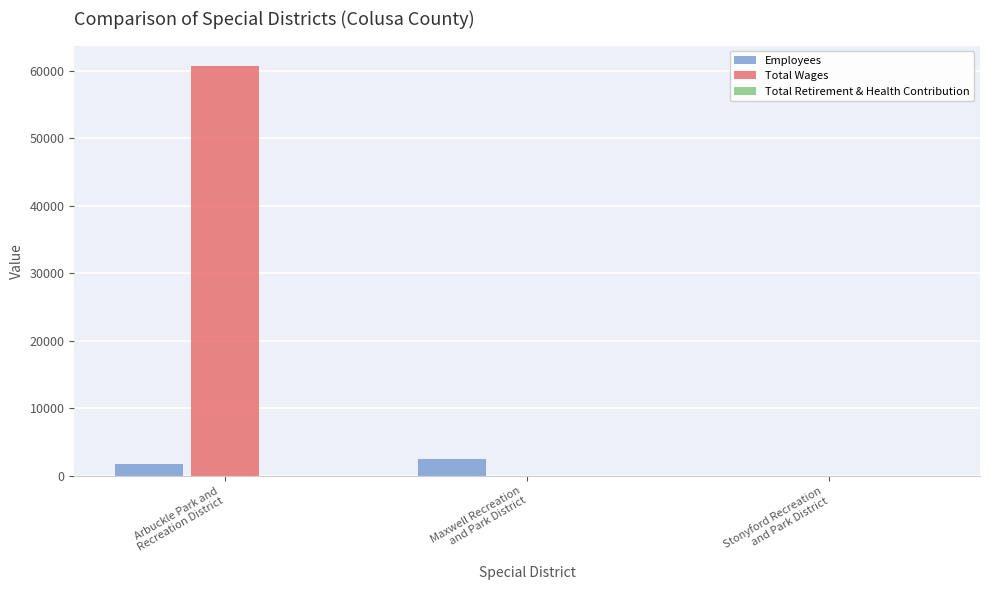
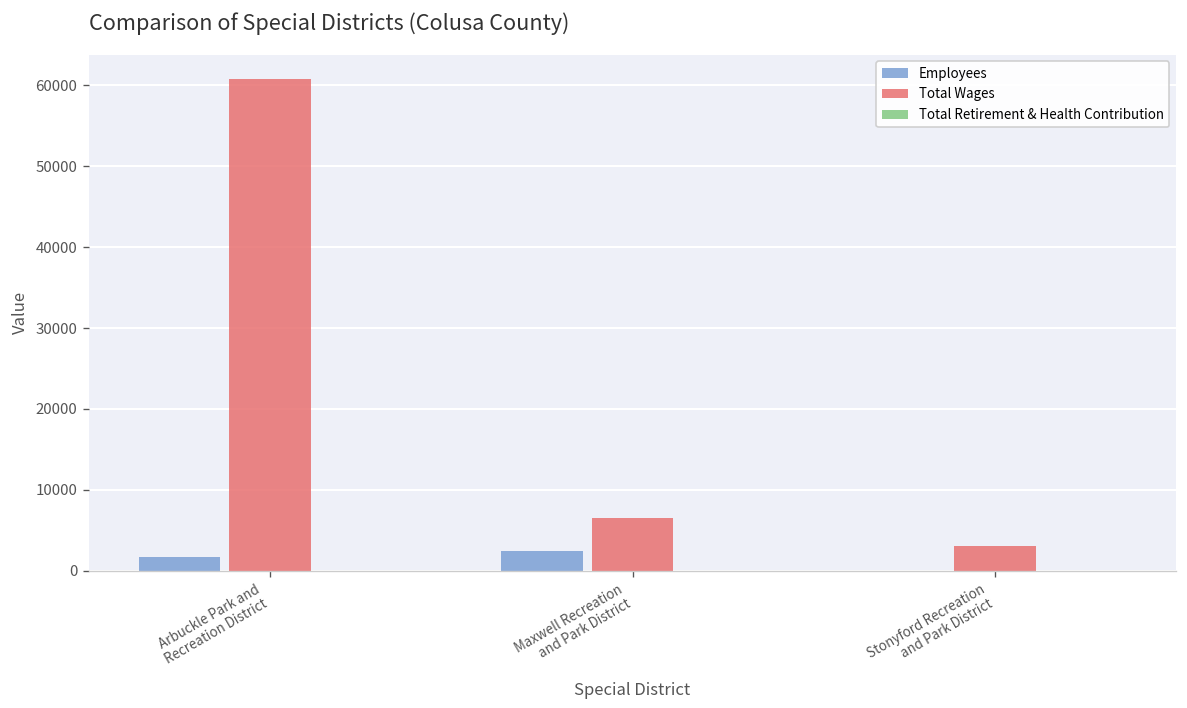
  {
    "Employees": {
      "Arbuckle Park and Recreation District": 2000,
      "Maxwell Recreation and Park District": 2000
    },
    "Total Wages": {
      "Arbuckle Park and Recreation District": 61000,
-     "Maxwell Recreation and Park District": 0,
-     "Stonyford Recreation and Park District": 0
+     "Maxwell Recreation and Park District": 7000,
+     "Stonyford Recreation and Park District": 3000
    },
    "Total Retirement & Health Contribution": {
      "Arbuckle Park and Recreation District": 0,
      "Maxwell Recreation and Park District": 0,
      "Stonyford Recreation and Park District": 0
    }
  }
